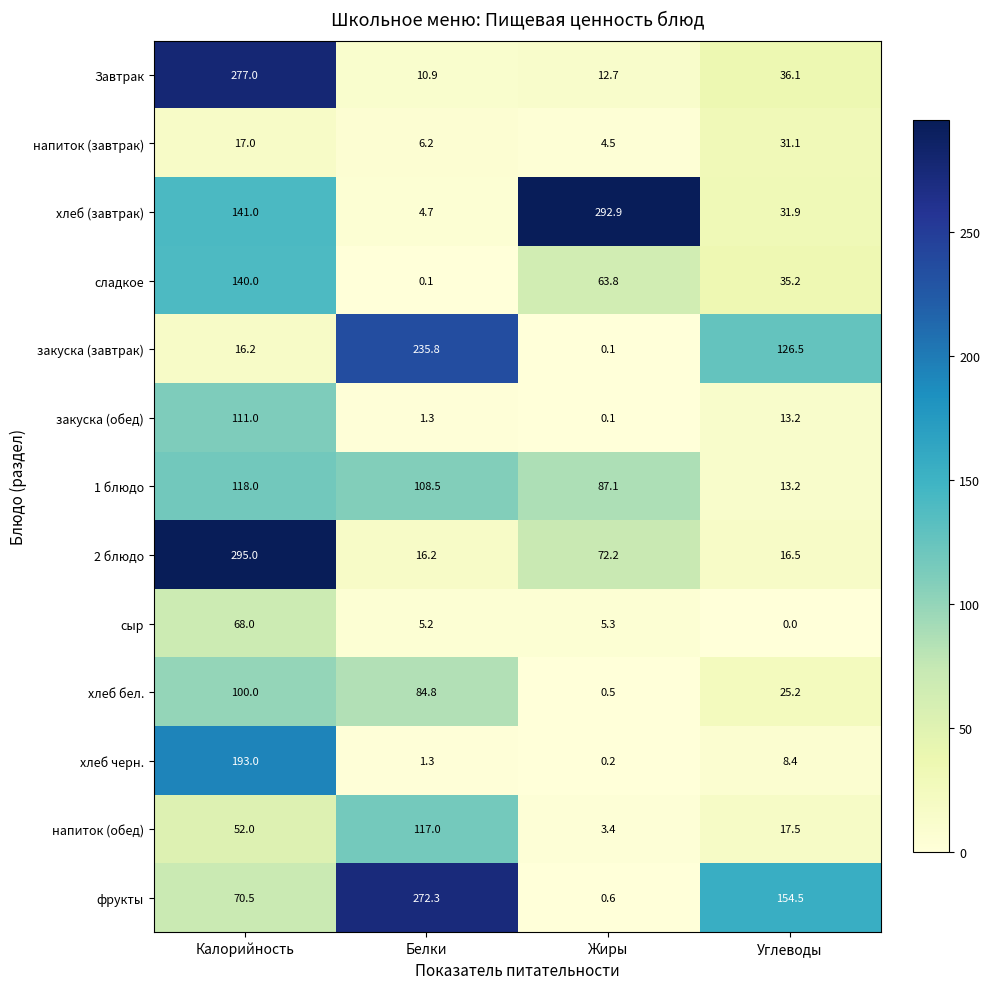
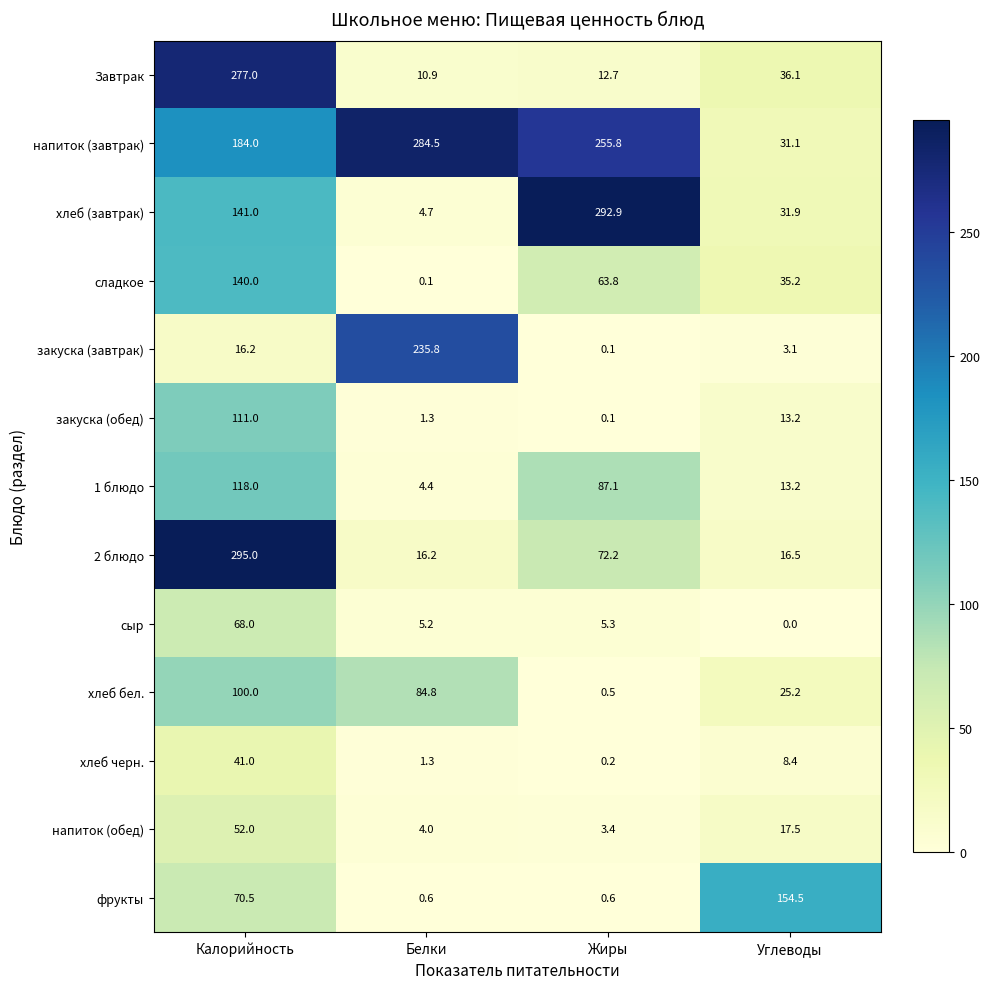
  {
    "Завтрак": {
      "Калорийность": 277.0,
      "Белки": 10.9,
      "Жиры": 12.7,
      "Углеводы": 36.1
    },
    "напиток (завтрак)": {
-     "Калорийность": 17.0,
-     "Белки": 6.2,
-     "Жиры": 4.5,
+     "Калорийность": 184.0,
+     "Белки": 284.5,
+     "Жиры": 255.8,
      "Углеводы": 31.1
    },
    "хлеб (завтрак)": {
      "Калорийность": 141.0,
      "Белки": 4.7,
      "Жиры": 292.9,
      "Углеводы": 31.9
    },
    "сладкое": {
      "Калорийность": 140.0,
      "Белки": 0.1,
      "Жиры": 63.8,
      "Углеводы": 35.2
    },
    "закуска (завтрак)": {
      "Калорийность": 16.2,
      "Белки": 235.8,
      "Жиры": 0.1,
-     "Углеводы": 126.5
+     "Углеводы": 3.1
    },
    "закуска (обед)": {
      "Калорийность": 111.0,
      "Белки": 1.3,
      "Жиры": 0.1,
      "Углеводы": 13.2
    },
    "1 блюдо": {
      "Калорийность": 118.0,
-     "Белки": 108.5,
+     "Белки": 4.4,
      "Жиры": 87.1,
      "Углеводы": 13.2
    },
    "2 блюдо": {
      "Калорийность": 295.0,
      "Белки": 16.2,
      "Жиры": 72.2,
      "Углеводы": 16.5
    },
    "сыр": {
      "Калорийность": 68.0,
      "Белки": 5.2,
      "Жиры": 5.3,
      "Углеводы": 0.0
    },
    "хлеб бел.": {
      "Калорийность": 100.0,
      "Белки": 84.8,
      "Жиры": 0.5,
      "Углеводы": 25.2
    },
    "хлеб черн.": {
-     "Калорийность": 193.0,
+     "Калорийность": 41.0,
      "Белки": 1.3,
      "Жиры": 0.2,
      "Углеводы": 8.4
    },
    "напиток (обед)": {
      "Калорийность": 52.0,
-     "Белки": 117.0,
+     "Белки": 4.0,
      "Жиры": 3.4,
      "Углеводы": 17.5
    },
    "фрукты": {
      "Калорийность": 70.5,
-     "Белки": 272.3,
+     "Белки": 0.6,
      "Жиры": 0.6,
      "Углеводы": 154.5
    }
  }
